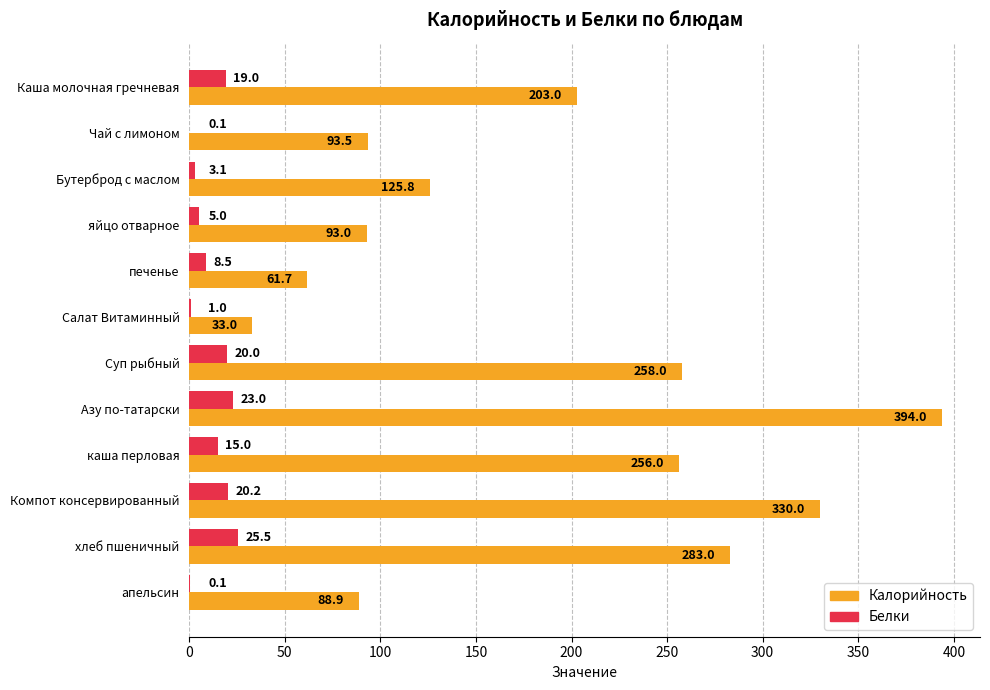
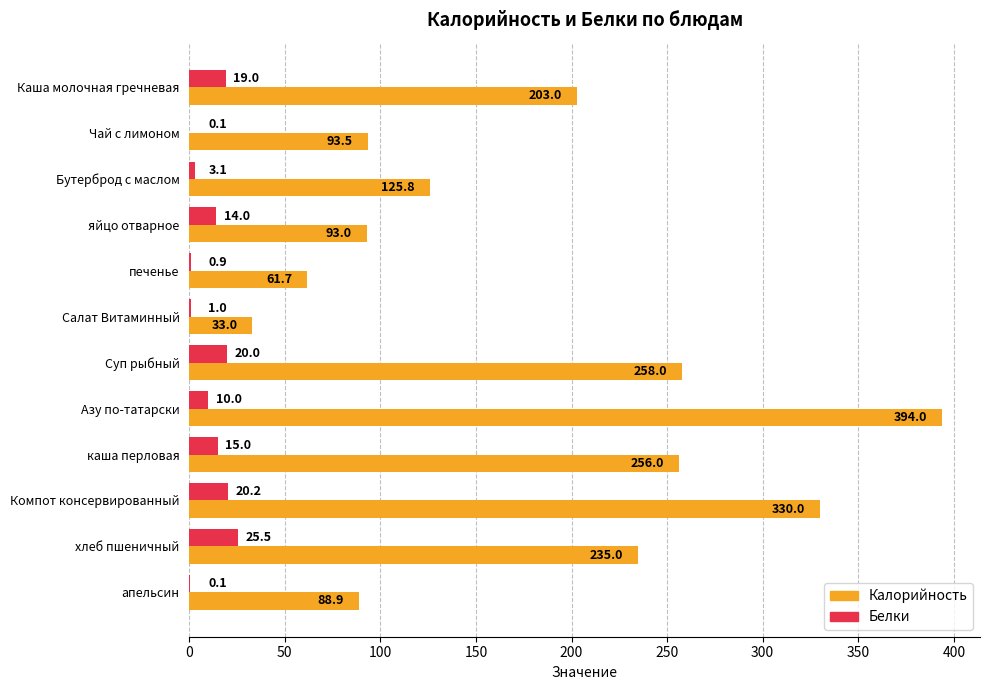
  {
    "Калорийность": {
      "Каша молочная гречневая": 203.0,
      "Чай с лимоном": 93.5,
      "Бутерброд с маслом": 125.8,
      "яйцо отварное": 93.0,
      "печенье": 61.7,
      "Салат Витаминный": 33.0,
      "Суп рыбный": 258.0,
      "Азу по-татарски": 394.0,
      "каша перловая": 256.0,
      "Компот консервированный": 330.0,
-     "хлеб пшеничный": 283.0,
+     "хлеб пшеничный": 235.0,
      "апельсин": 88.9
    },
    "Белки": {
      "Каша молочная гречневая": 19.0,
      "Чай с лимоном": 0.1,
      "Бутерброд с маслом": 3.1,
-     "яйцо отварное": 5.0,
-     "печенье": 8.5,
+     "яйцо отварное": 14.0,
+     "печенье": 0.9,
      "Салат Витаминный": 1.0,
      "Суп рыбный": 20.0,
-     "Азу по-татарски": 23.0,
+     "Азу по-татарски": 10.0,
      "каша перловая": 15.0,
      "Компот консервированный": 20.2,
      "хлеб пшеничный": 25.5,
      "апельсин": 0.1
    }
  }
